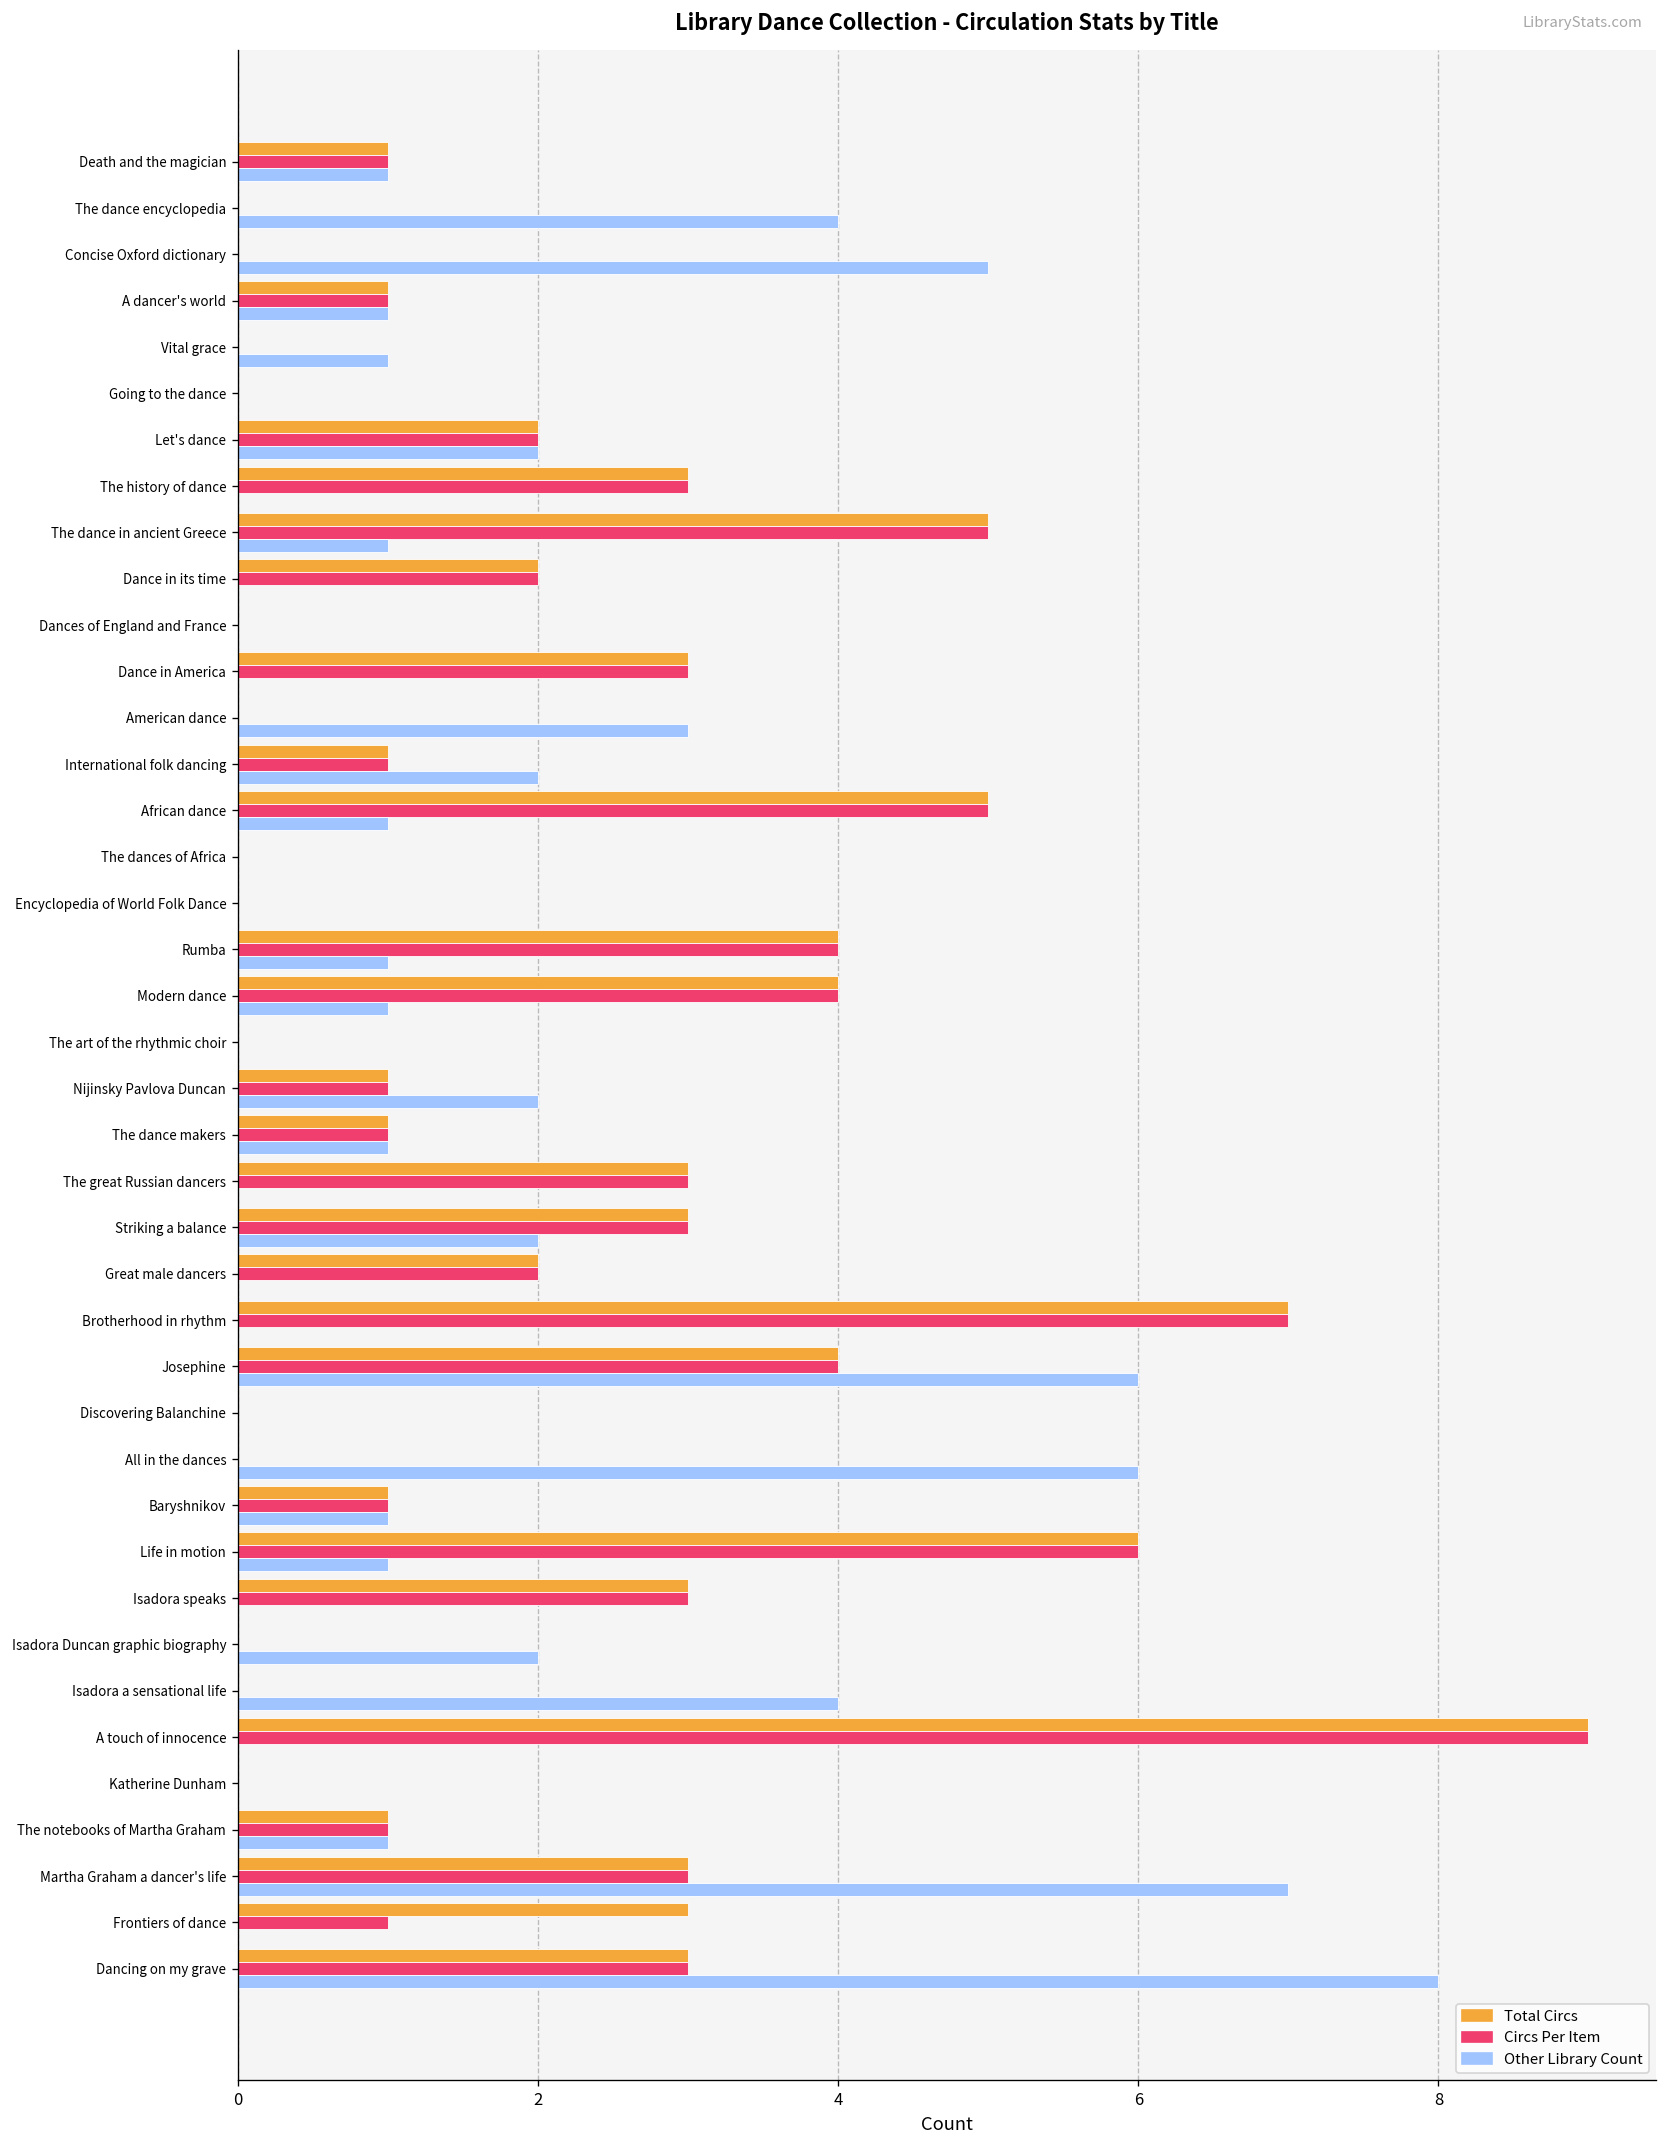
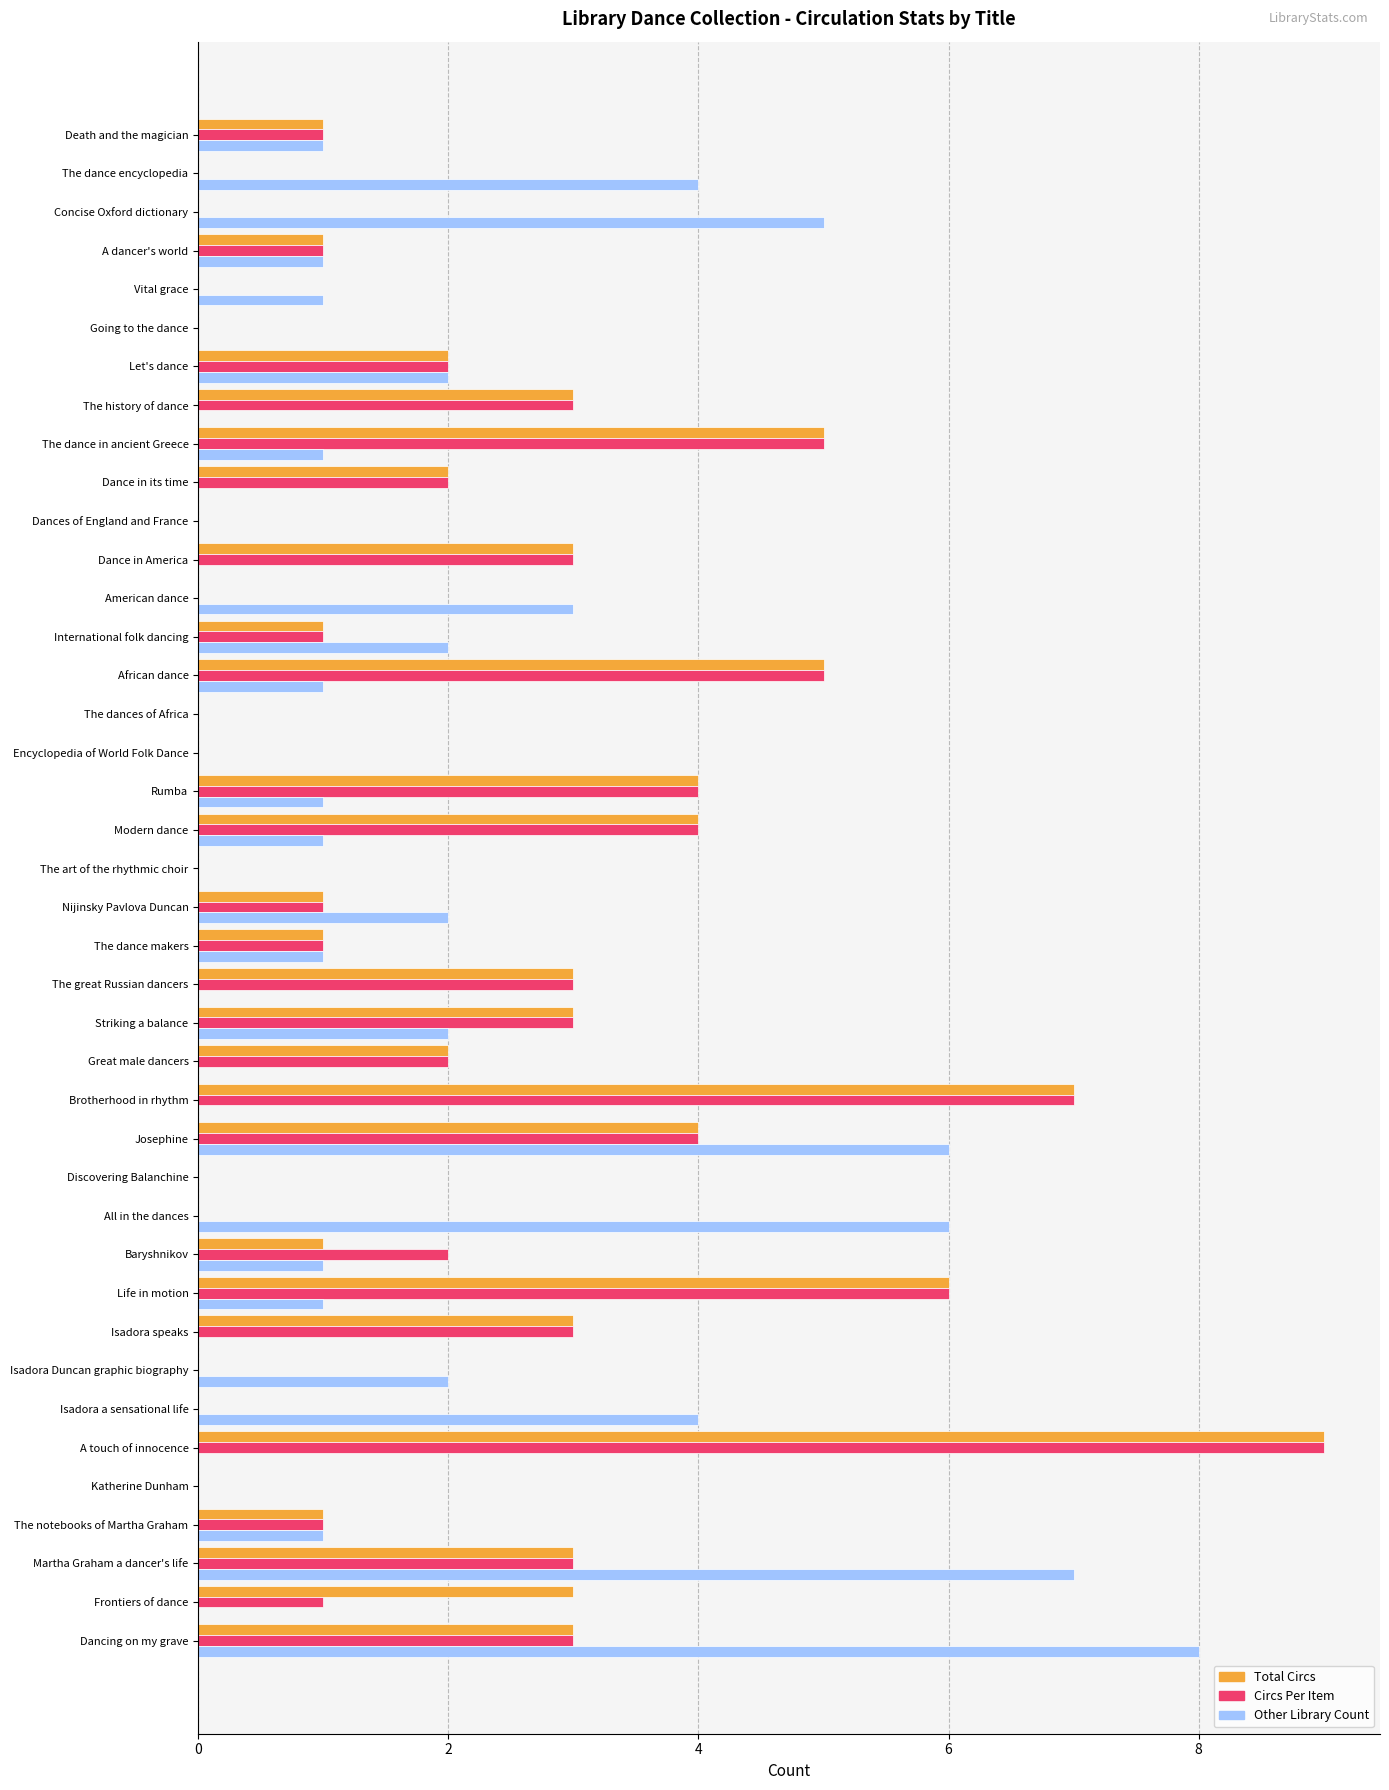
  {
    "Total Circs": {
      "Death and the magician": 1,
      "The dance encyclopedia": 0,
      "Concise Oxford dictionary": 0,
      "A dancer's world": 1,
      "Vital grace": 0,
      "Going to the dance": 0,
      "Let's dance": 2,
      "The history of dance": 3,
      "The dance in ancient Greece": 5,
      "Dance in its time": 2,
      "Dances of England and France": 0,
      "Dance in America": 3,
      "American dance": 0,
      "International folk dancing": 1,
      "African dance": 5,
      "The dances of Africa": 0,
      "Encyclopedia of World Folk Dance": 0,
      "Rumba": 4,
      "Modern dance": 4,
      "The art of the rhythmic choir": 0,
      "Nijinsky Pavlova Duncan": 1,
      "The dance makers": 1,
      "The great Russian dancers": 3,
      "Striking a balance": 3,
      "Great male dancers": 2,
      "Brotherhood in rhythm": 7,
      "Josephine": 4,
      "Discovering Balanchine": 0,
      "All in the dances": 0,
      "Baryshnikov": 1,
      "Life in motion": 6,
      "Isadora speaks": 3,
      "Isadora Duncan graphic biography": 0,
      "Isadora a sensational life": 0,
      "A touch of innocence": 9,
      "Katherine Dunham": 0,
      "The notebooks of Martha Graham": 1,
      "Martha Graham a dancer's life": 3,
      "Frontiers of dance": 3,
      "Dancing on my grave": 3
    },
    "Circs Per Item": {
      "Death and the magician": 1,
      "The dance encyclopedia": 0,
      "Concise Oxford dictionary": 0,
      "A dancer's world": 1,
      "Vital grace": 0,
      "Going to the dance": 0,
      "Let's dance": 2,
      "The history of dance": 3,
      "The dance in ancient Greece": 5,
      "Dance in its time": 2,
      "Dances of England and France": 0,
      "Dance in America": 3,
      "American dance": 0,
      "International folk dancing": 1,
      "African dance": 5,
      "The dances of Africa": 0,
      "Encyclopedia of World Folk Dance": 0,
      "Rumba": 4,
      "Modern dance": 4,
      "The art of the rhythmic choir": 0,
      "Nijinsky Pavlova Duncan": 1,
      "The dance makers": 1,
      "The great Russian dancers": 3,
      "Striking a balance": 3,
      "Great male dancers": 2,
      "Brotherhood in rhythm": 7,
      "Josephine": 4,
      "Discovering Balanchine": 0,
      "All in the dances": 0,
-     "Baryshnikov": 1,
+     "Baryshnikov": 2,
      "Life in motion": 6,
      "Isadora speaks": 3,
      "Isadora Duncan graphic biography": 0,
      "Isadora a sensational life": 0,
      "A touch of innocence": 9,
      "Katherine Dunham": 0,
      "The notebooks of Martha Graham": 1,
      "Martha Graham a dancer's life": 3,
      "Frontiers of dance": 1,
      "Dancing on my grave": 3
    },
    "Other Library Count": {
      "Death and the magician": 1,
      "The dance encyclopedia": 4,
      "Concise Oxford dictionary": 5,
      "A dancer's world": 1,
      "Vital grace": 1,
      "Going to the dance": 0,
      "Let's dance": 2,
      "The history of dance": 0,
      "The dance in ancient Greece": 1,
      "Dance in its time": 0,
      "Dances of England and France": 0,
      "Dance in America": 0,
      "American dance": 3,
      "International folk dancing": 2,
      "African dance": 1,
      "The dances of Africa": 0,
      "Encyclopedia of World Folk Dance": 0,
      "Rumba": 1,
      "Modern dance": 1,
      "The art of the rhythmic choir": 0,
      "Nijinsky Pavlova Duncan": 2,
      "The dance makers": 1,
      "The great Russian dancers": 0,
      "Striking a balance": 2,
      "Great male dancers": 0,
      "Brotherhood in rhythm": 0,
      "Josephine": 6,
      "Discovering Balanchine": 0,
      "All in the dances": 6,
      "Baryshnikov": 1,
      "Life in motion": 1,
      "Isadora speaks": 0,
      "Isadora Duncan graphic biography": 2,
      "Isadora a sensational life": 4,
      "A touch of innocence": 0,
      "Katherine Dunham": 0,
      "The notebooks of Martha Graham": 1,
      "Martha Graham a dancer's life": 7,
      "Frontiers of dance": 0,
      "Dancing on my grave": 8
    }
  }
